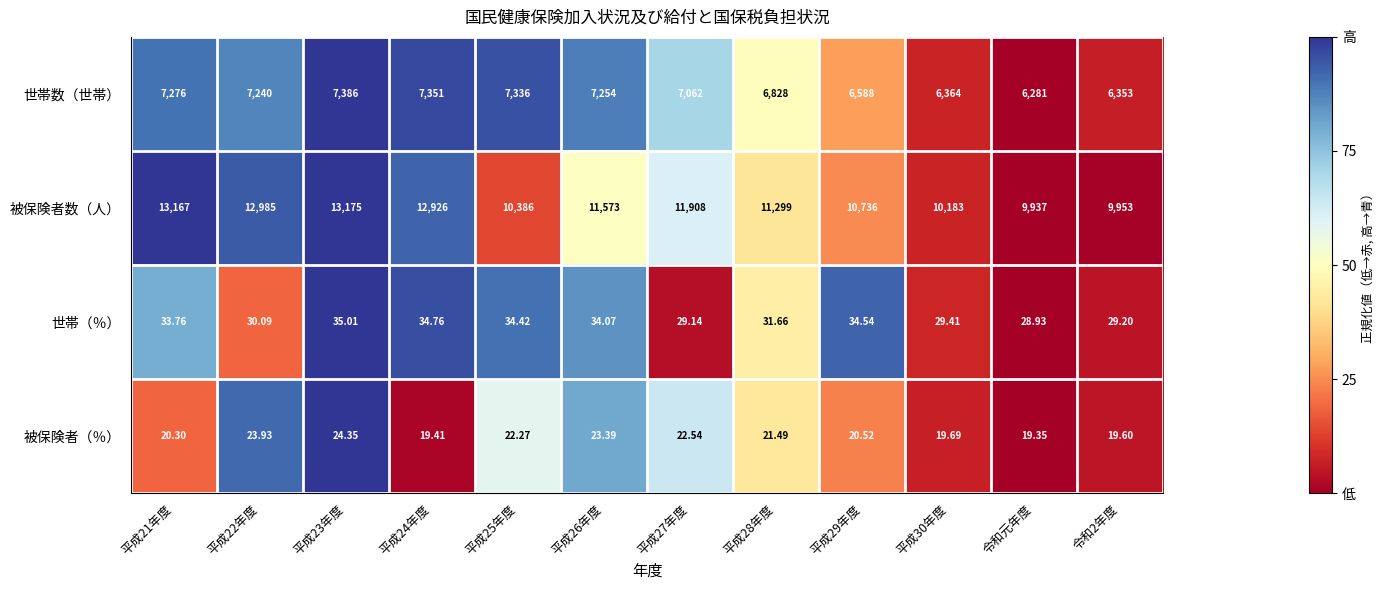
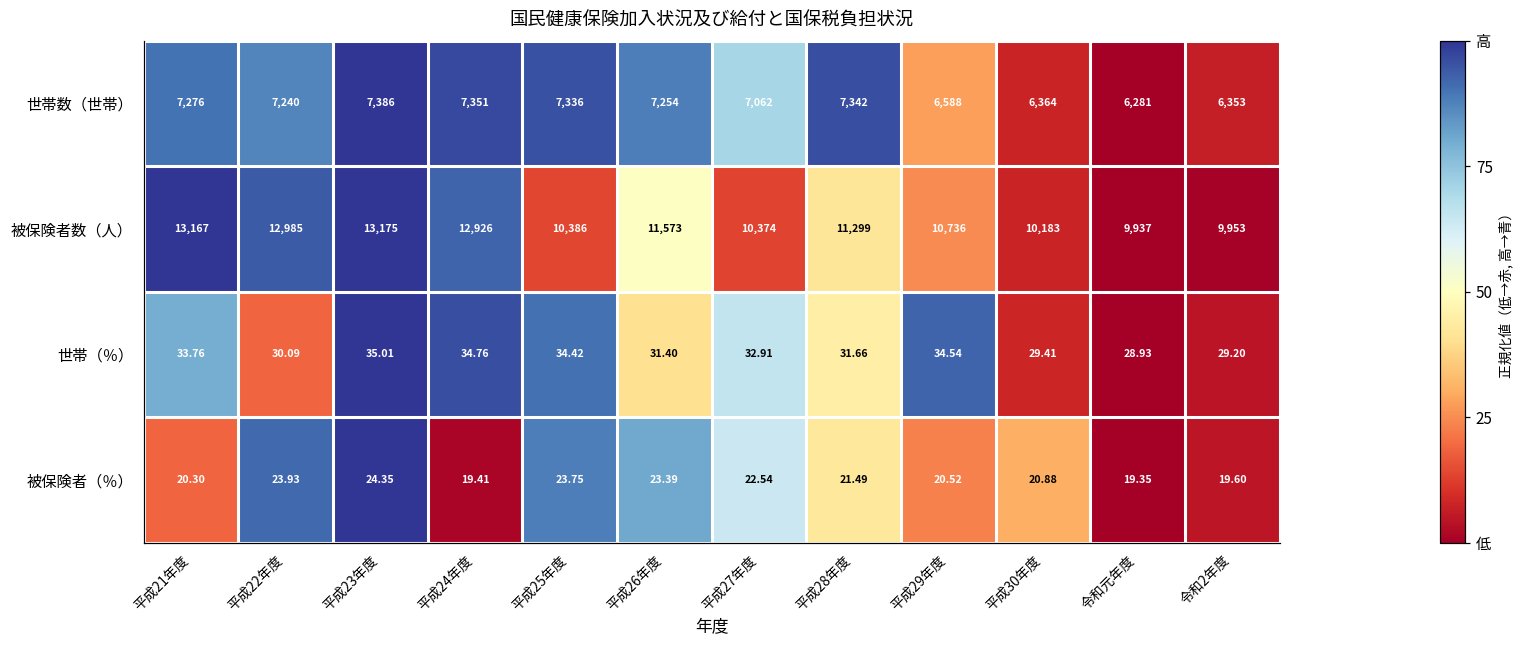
  {
    "世帯数（世帯）": {
      "平成21年度": "7,276",
      "平成22年度": "7,240",
      "平成23年度": "7,386",
      "平成24年度": "7,351",
      "平成25年度": "7,336",
      "平成26年度": "7,254",
      "平成27年度": "7,062",
-     "平成28年度": "6,828",
+     "平成28年度": "7,342",
      "平成29年度": "6,588",
      "平成30年度": "6,364",
      "令和元年度": "6,281",
      "令和2年度": "6,353"
    },
    "被保険者数（人）": {
      "平成21年度": "13,167",
      "平成22年度": "12,985",
      "平成23年度": "13,175",
      "平成24年度": "12,926",
      "平成25年度": "10,386",
      "平成26年度": "11,573",
-     "平成27年度": "11,908",
+     "平成27年度": "10,374",
      "平成28年度": "11,299",
      "平成29年度": "10,736",
      "平成30年度": "10,183",
      "令和元年度": "9,937",
      "令和2年度": "9,953"
    },
    "世帯（％）": {
      "平成21年度": "33.76",
      "平成22年度": "30.09",
      "平成23年度": "35.01",
      "平成24年度": "34.76",
      "平成25年度": "34.42",
-     "平成26年度": "34.07",
-     "平成27年度": "29.14",
+     "平成26年度": "31.40",
+     "平成27年度": "32.91",
      "平成28年度": "31.66",
      "平成29年度": "34.54",
      "平成30年度": "29.41",
      "令和元年度": "28.93",
      "令和2年度": "29.20"
    },
    "被保険者（％）": {
      "平成21年度": "20.30",
      "平成22年度": "23.93",
      "平成23年度": "24.35",
      "平成24年度": "19.41",
-     "平成25年度": "22.27",
+     "平成25年度": "23.75",
      "平成26年度": "23.39",
      "平成27年度": "22.54",
      "平成28年度": "21.49",
      "平成29年度": "20.52",
-     "平成30年度": "19.69",
+     "平成30年度": "20.88",
      "令和元年度": "19.35",
      "令和2年度": "19.60"
    }
  }
